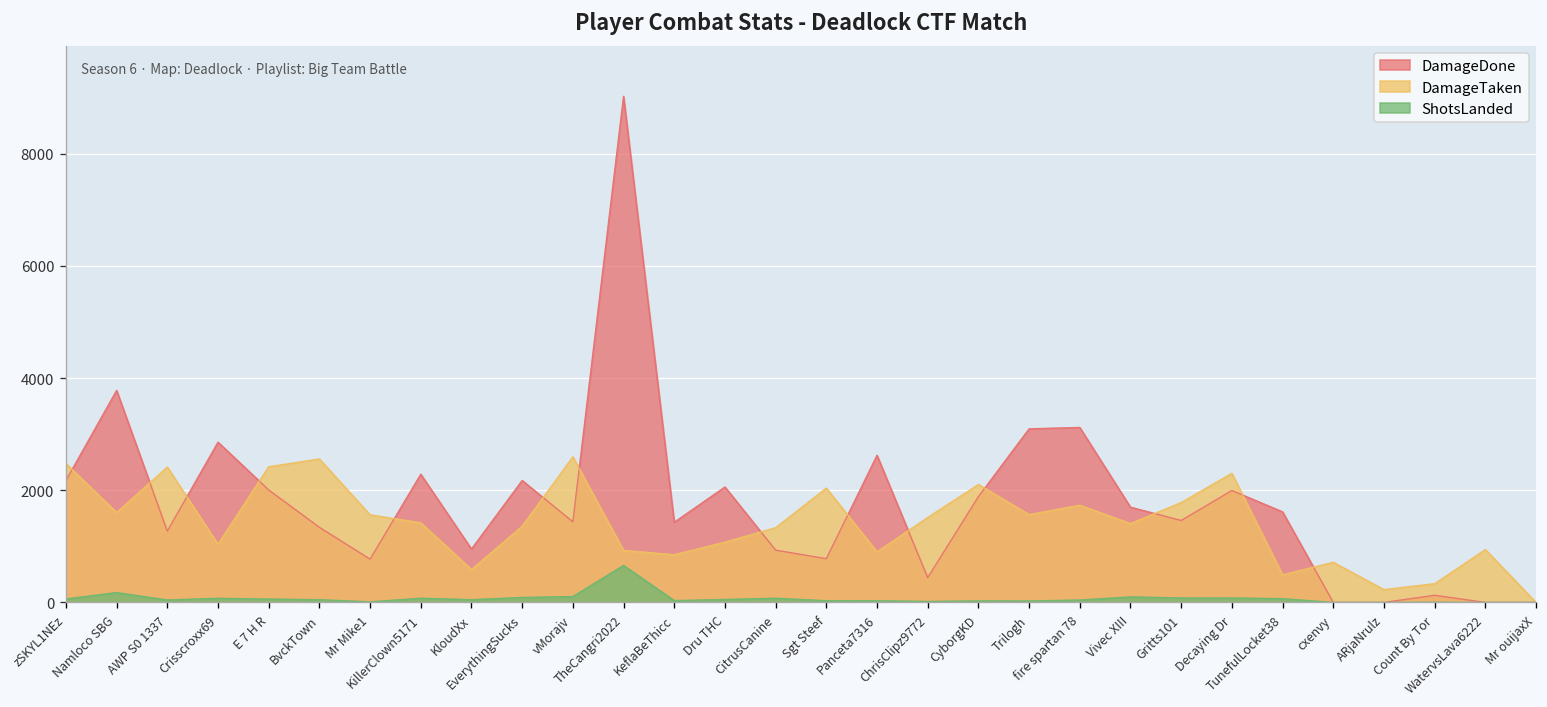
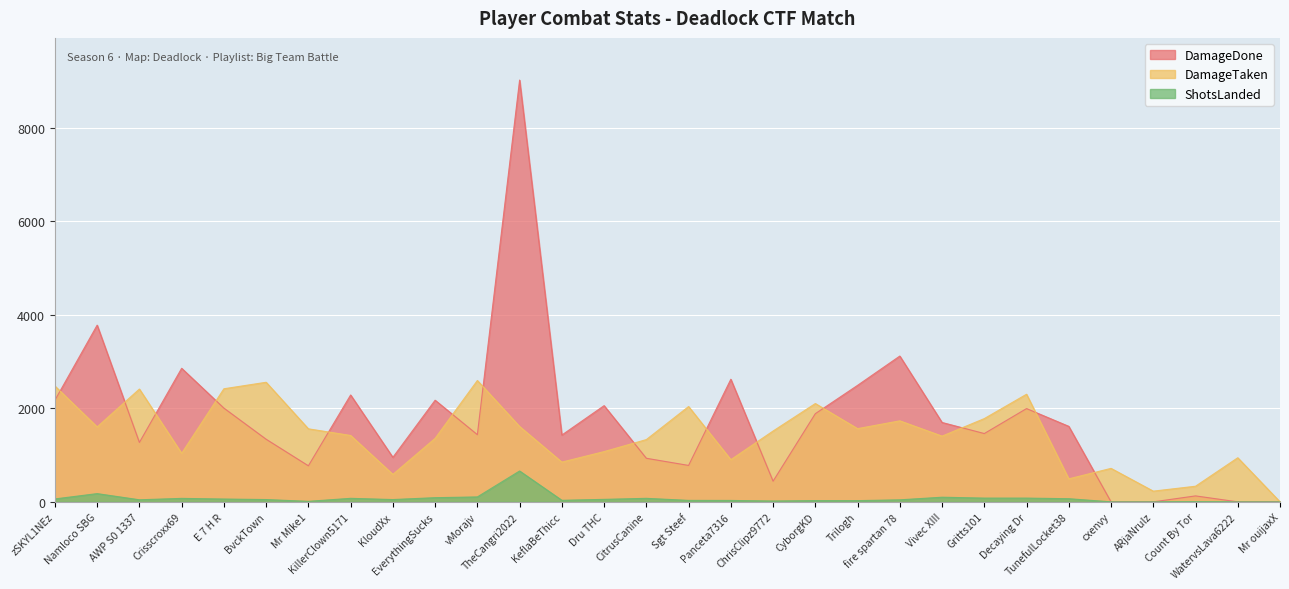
  {
    "DamageDone": {
      "zSKYL1NEz": 2200,
      "Namloco SBG": 3800,
      "AWP S0 1337": 1300,
      "Crisscroxx69": 2900,
      "E 7 H R": 2000,
      "BvckTown": 1300,
      "Mr Mike1": 800,
      "KillerClown5171": 2300,
      "KloudXx": 1000,
      "EverythingSucks": 2200,
      "vMorajv": 1400,
      "TheCangri2022": 9000,
      "KeflaBeThicc": 1400,
      "Dru THC": 2100,
      "CitrusCanine": 900,
      "Sgt Steef": 800,
      "Panceta7316": 2600,
      "ChrisClipz9772": 400,
      "CyborgKD": 1900,
-     "Trilogh": 3100,
+     "Trilogh": 2500,
      "fire spartan 78": 3100,
      "Vivec XIII": 1700,
      "Gritts101": 1500,
      "Decaying Dr": 2000,
      "TunefulLocket38": 1600,
      "Count By Tor": 100
    },
    "DamageTaken": {
      "zSKYL1NEz": 2500,
      "Namloco SBG": 1600,
      "AWP S0 1337": 2400,
      "Crisscroxx69": 1000,
      "E 7 H R": 2400,
      "BvckTown": 2600,
      "Mr Mike1": 1600,
      "KillerClown5171": 1400,
      "KloudXx": 600,
      "EverythingSucks": 1400,
      "vMorajv": 2600,
-     "TheCangri2022": 900,
+     "TheCangri2022": 1600,
      "KeflaBeThicc": 900,
      "Dru THC": 1100,
      "CitrusCanine": 1300,
      "Sgt Steef": 2000,
      "Panceta7316": 900,
      "ChrisClipz9772": 1500,
      "CyborgKD": 2100,
      "Trilogh": 1600,
      "fire spartan 78": 1700,
      "Vivec XIII": 1400,
      "Gritts101": 1800,
      "Decaying Dr": 2300,
      "TunefulLocket38": 500,
      "cxenvy": 700,
      "ARjaNrulz": 200,
      "Count By Tor": 300,
      "WatervsLava6222": 900
    },
    "ShotsLanded": {
      "zSKYL1NEz": 100,
      "Namloco SBG": 200,
      "AWP S0 1337": 0,
      "Crisscroxx69": 100,
      "E 7 H R": 100,
      "BvckTown": 0,
      "Mr Mike1": 0,
      "KillerClown5171": 100,
      "KloudXx": 0,
      "EverythingSucks": 100,
      "vMorajv": 100,
      "TheCangri2022": 700,
      "KeflaBeThicc": 0,
      "Dru THC": 100,
      "CitrusCanine": 100,
      "Sgt Steef": 0,
      "Panceta7316": 0,
      "ChrisClipz9772": 0,
      "CyborgKD": 0,
      "Trilogh": 0,
      "fire spartan 78": 0,
      "Vivec XIII": 100,
      "Gritts101": 100,
      "Decaying Dr": 100,
      "TunefulLocket38": 100,
      "Count By Tor": 0
    }
  }
